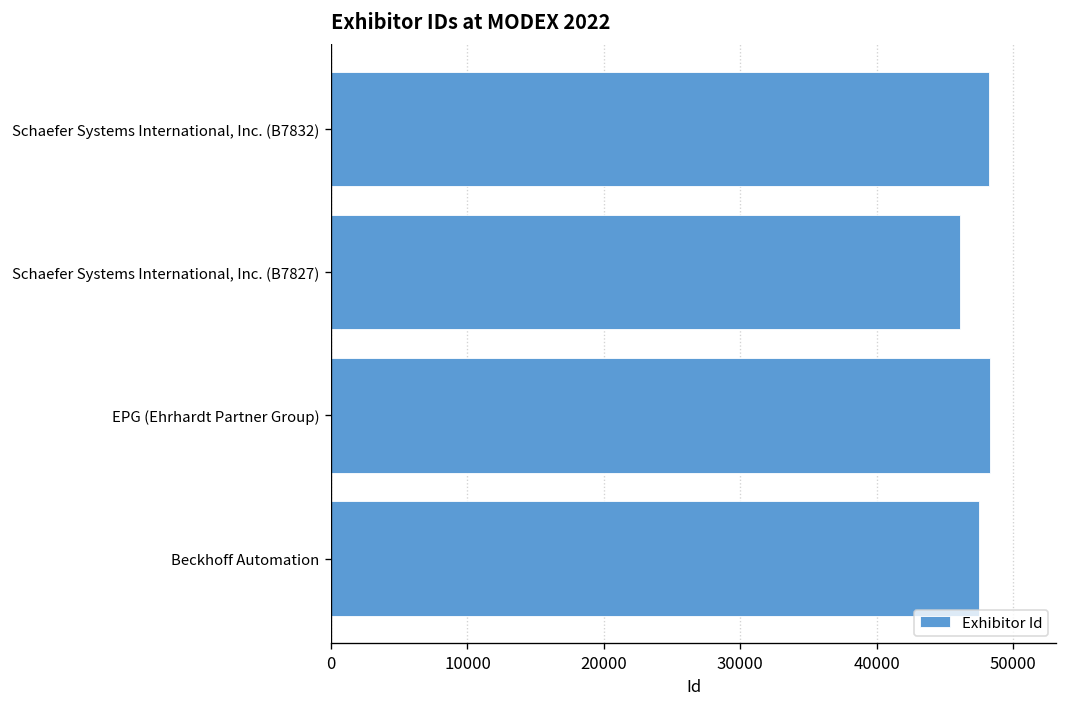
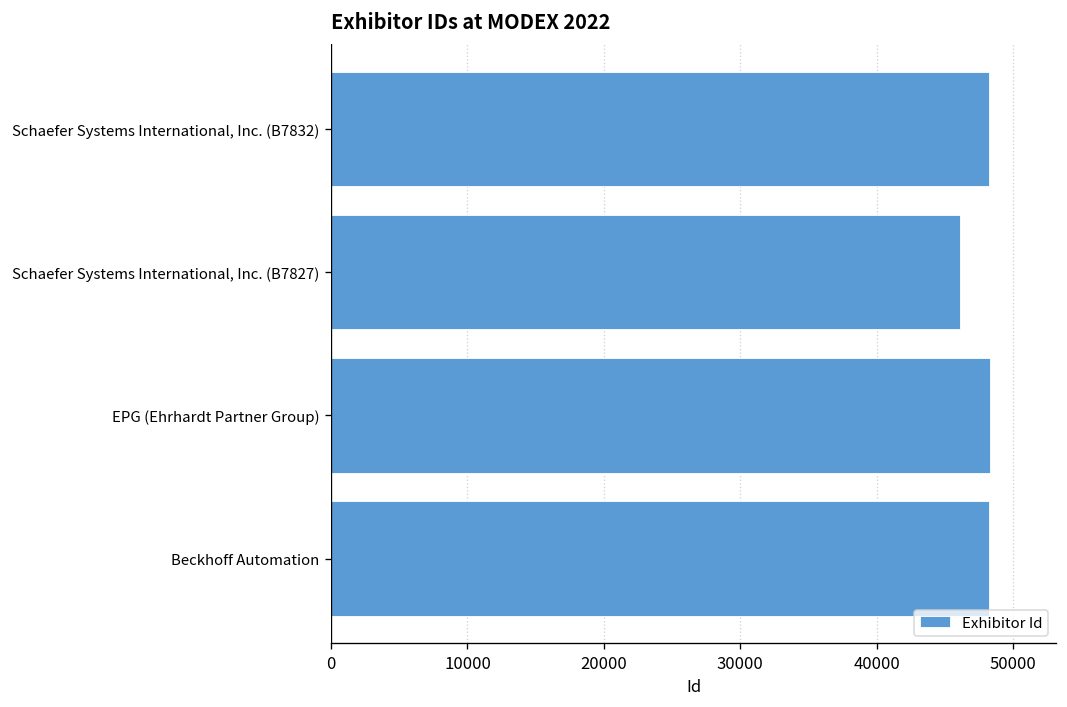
  {
    "Schaefer Systems International, Inc. (B7832)": 48200,
    "Schaefer Systems International, Inc. (B7827)": 46100,
    "EPG (Ehrhardt Partner Group)": 48300,
-   "Beckhoff Automation": 47500
+   "Beckhoff Automation": 48200
  }
